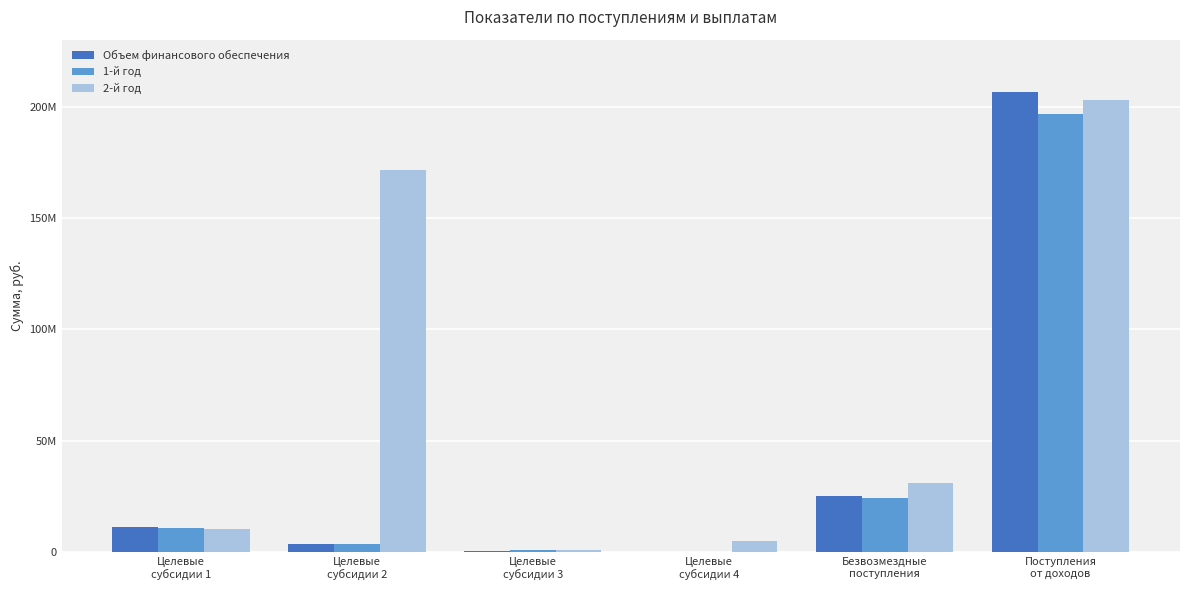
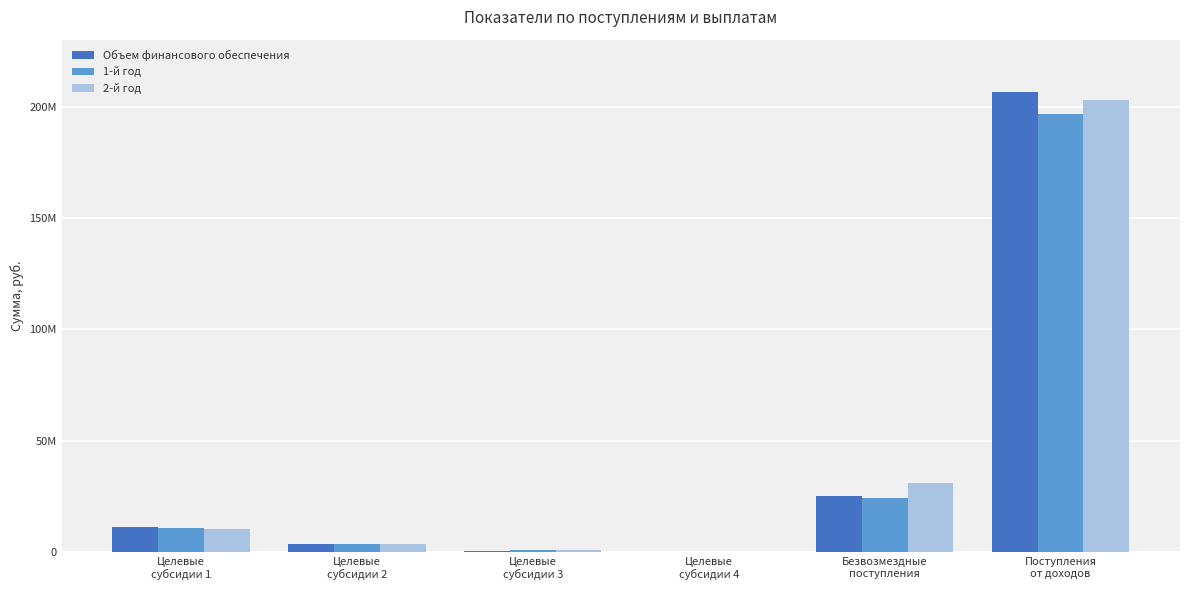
  {
    "2-й год": {
      "Целевые субсидии 1": 11000000,
-     "Целевые субсидии 2": 171000000,
-     "Целевые субсидии 4": 5000000,
+     "Целевые субсидии 2": 4000000,
+     "Целевые субсидии 4": 0,
      "Безвозмездные поступления": 31000000,
      "Поступления от доходов": 203000000
    }
  }
